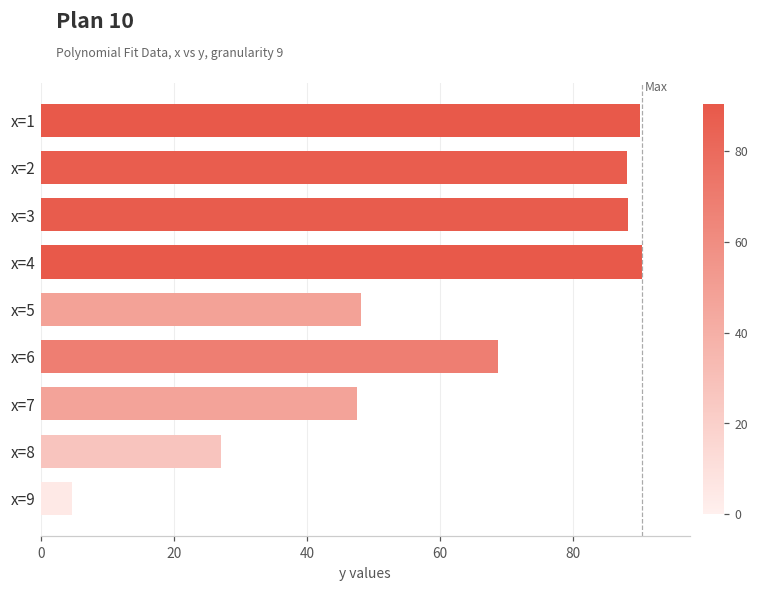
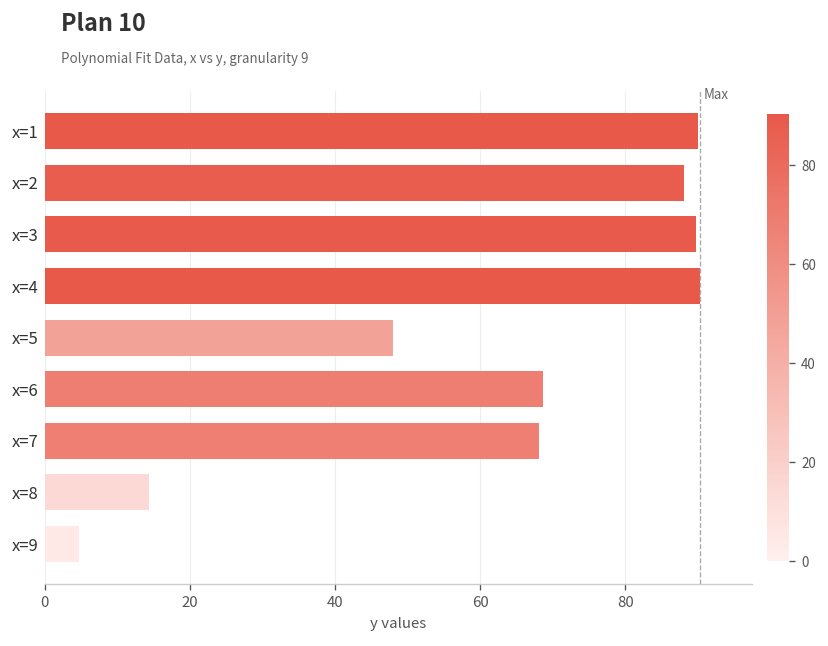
  {
    "x=1": 90,
    "x=2": 88,
-   "x=3": 88,
+   "x=3": 90,
    "x=4": 90,
    "x=5": 48,
    "x=6": 69,
-   "x=7": 48,
-   "x=8": 27,
+   "x=7": 68,
+   "x=8": 14,
    "x=9": 5
  }
